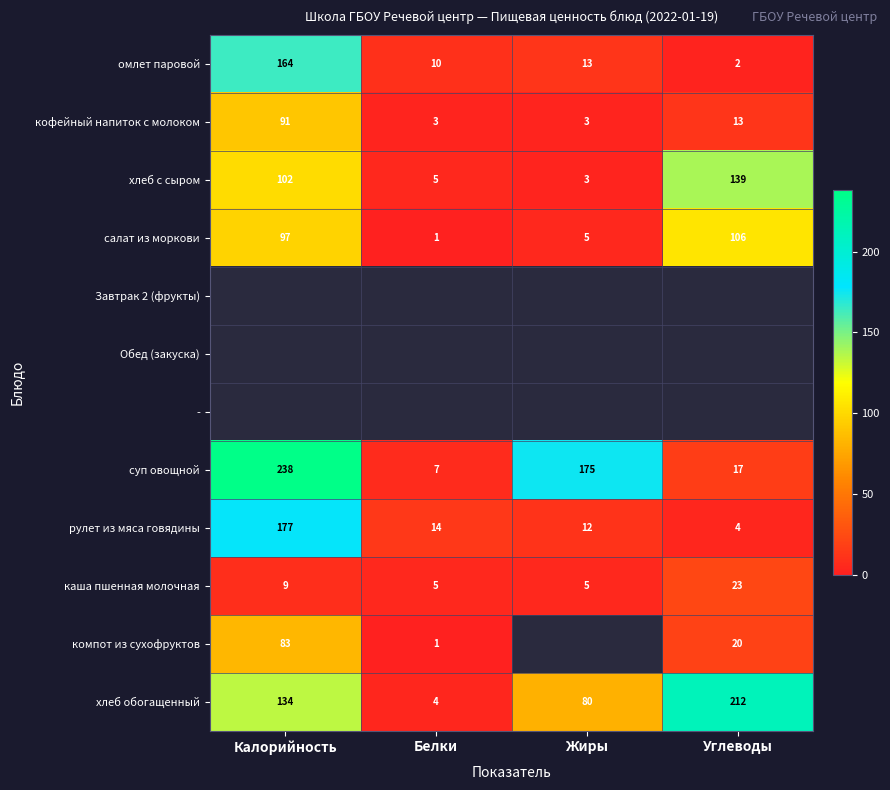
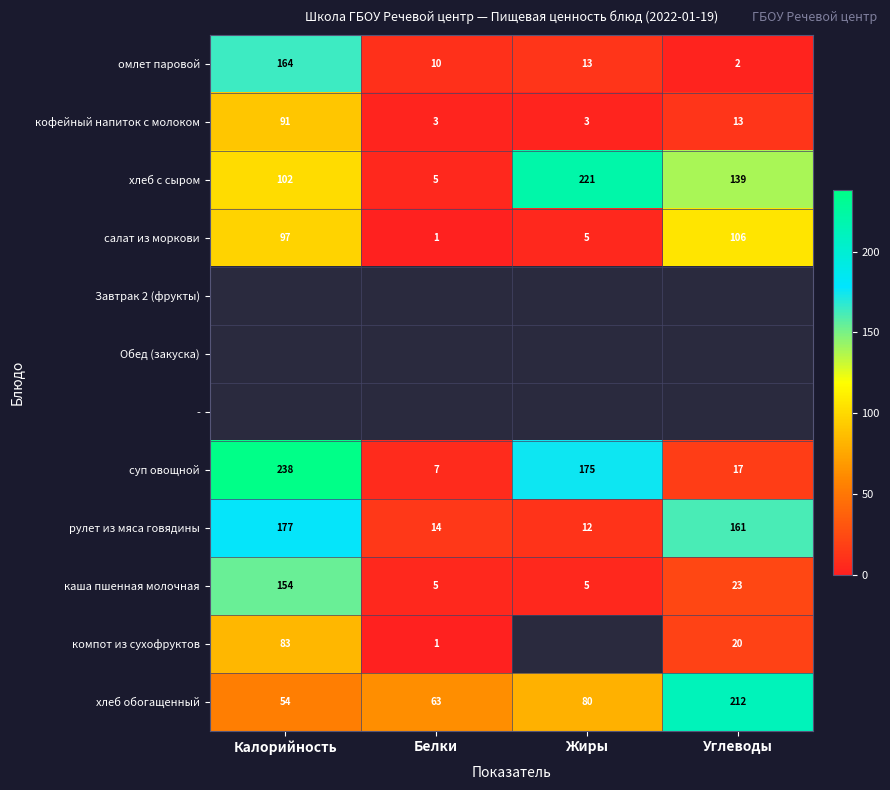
  {
    "омлет паровой": {
      "Калорийность": 164,
      "Белки": 10,
      "Жиры": 13,
      "Углеводы": 2
    },
    "кофейный напиток с молоком": {
      "Калорийность": 91,
      "Белки": 3,
      "Жиры": 3,
      "Углеводы": 13
    },
    "хлеб с сыром": {
      "Калорийность": 102,
      "Белки": 5,
-     "Жиры": 3,
+     "Жиры": 221,
      "Углеводы": 139
    },
    "салат из моркови": {
      "Калорийность": 97,
      "Белки": 1,
      "Жиры": 5,
      "Углеводы": 106
    },
    "суп овощной": {
      "Калорийность": 238,
      "Белки": 7,
      "Жиры": 175,
      "Углеводы": 17
    },
    "рулет из мяса говядины": {
      "Калорийность": 177,
      "Белки": 14,
      "Жиры": 12,
-     "Углеводы": 4
+     "Углеводы": 161
    },
    "каша пшенная молочная": {
-     "Калорийность": 9,
+     "Калорийность": 154,
      "Белки": 5,
      "Жиры": 5,
      "Углеводы": 23
    },
    "компот из сухофруктов": {
      "Калорийность": 83,
      "Белки": 1,
      "Углеводы": 20
    },
    "хлеб обогащенный": {
-     "Калорийность": 134,
-     "Белки": 4,
+     "Калорийность": 54,
+     "Белки": 63,
      "Жиры": 80,
      "Углеводы": 212
    }
  }
